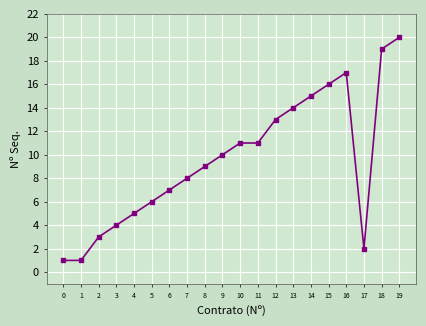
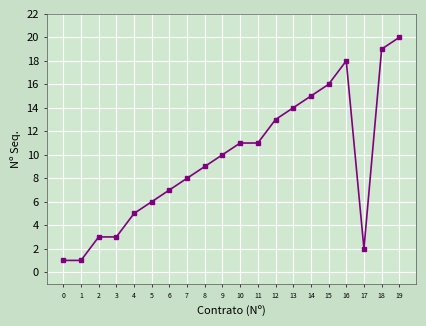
  {
    "0": 1,
    "1": 1,
    "2": 3,
-   "3": 4,
+   "3": 3,
    "4": 5,
    "5": 6,
    "6": 7,
    "7": 8,
    "8": 9,
    "9": 10,
    "10": 11,
    "11": 11,
    "12": 13,
    "13": 14,
    "14": 15,
    "15": 16,
-   "16": 17,
+   "16": 18,
    "17": 2,
    "18": 19,
    "19": 20
  }
